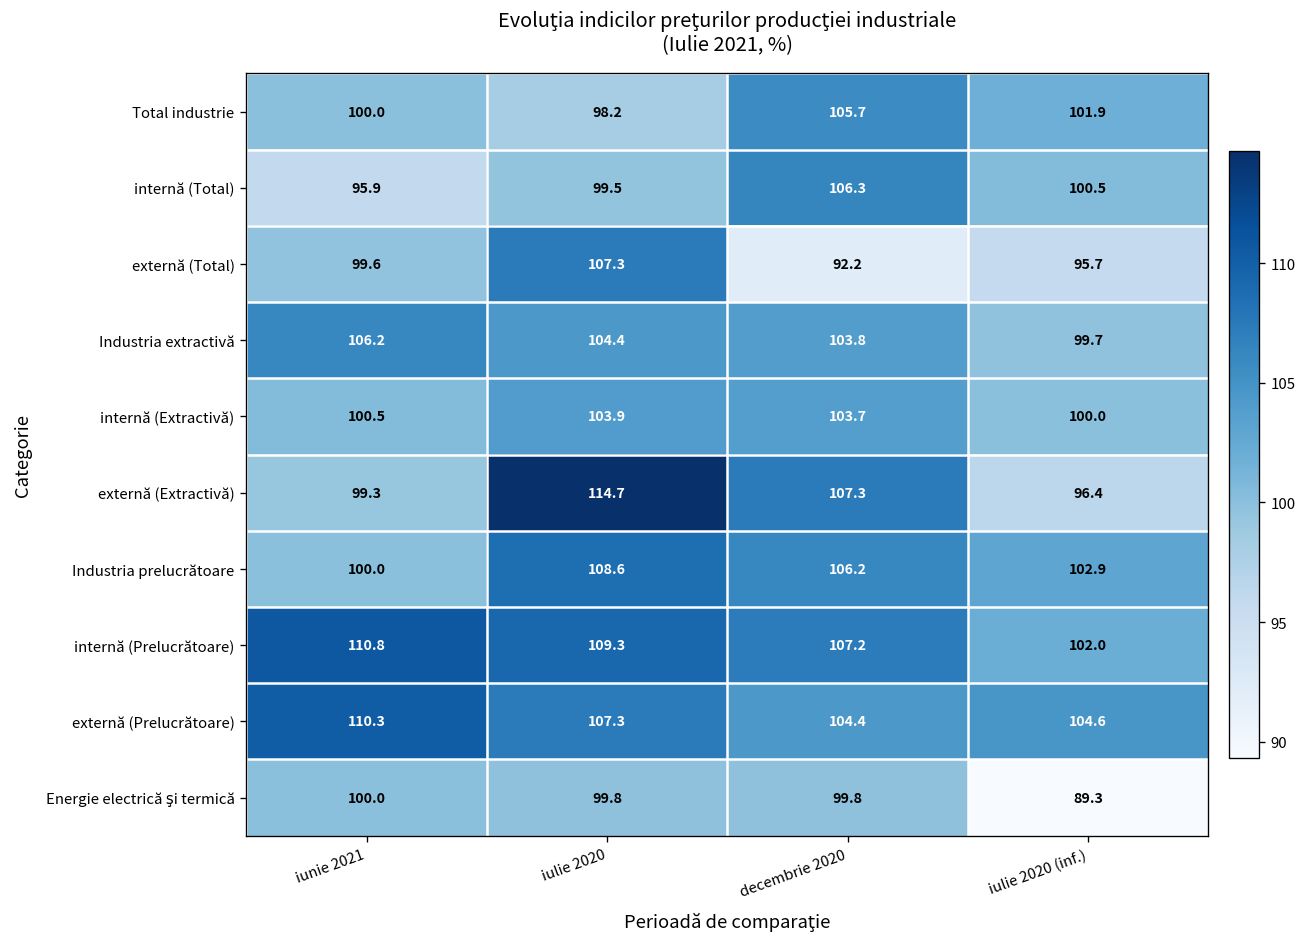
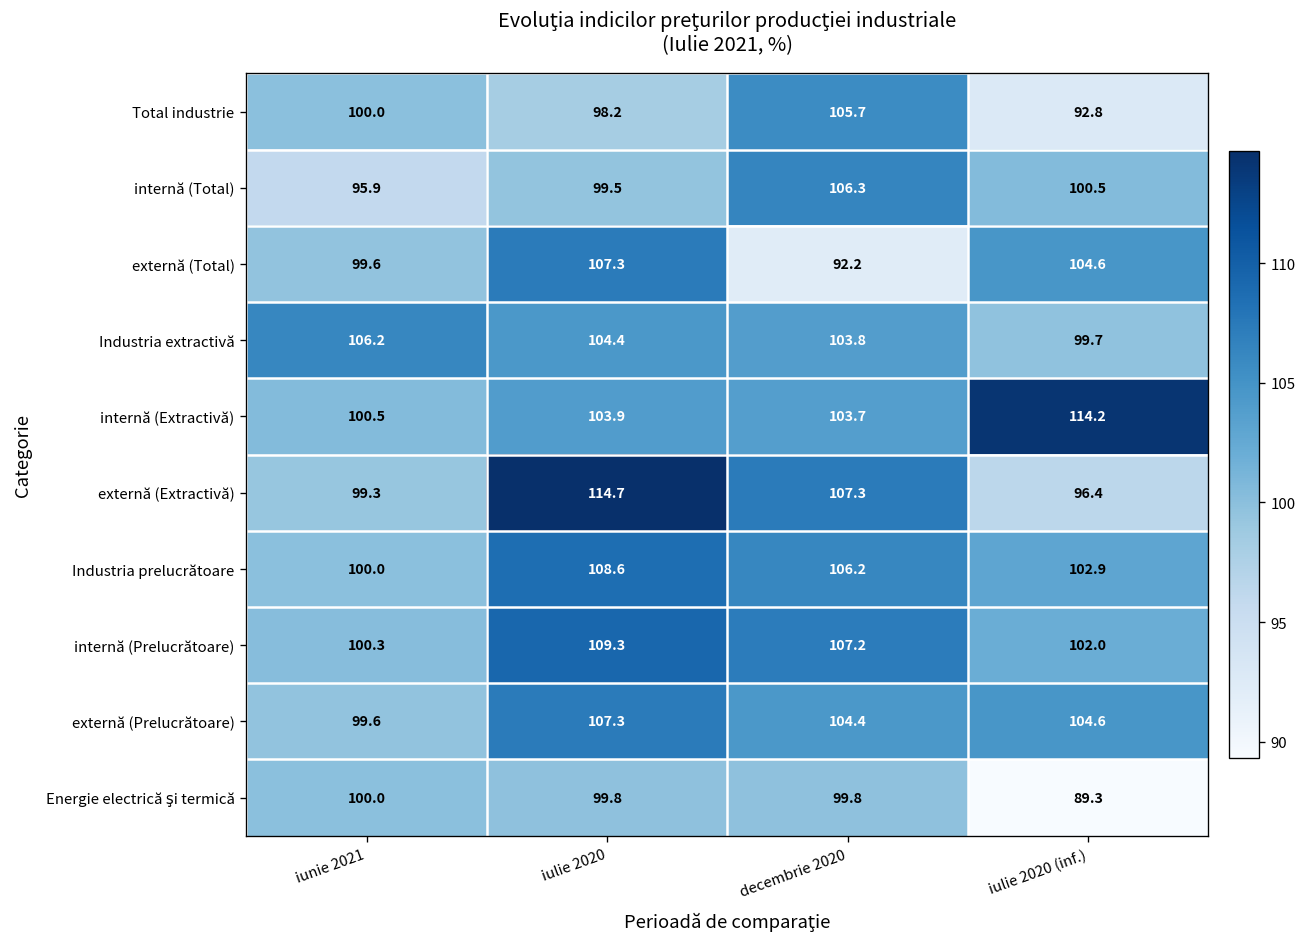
  {
    "Total industrie": {
      "iunie 2021": 100.0,
      "iulie 2020": 98.2,
      "decembrie 2020": 105.7,
-     "iulie 2020 (inf.)": 101.9
+     "iulie 2020 (inf.)": 92.8
    },
    "internă (Total)": {
      "iunie 2021": 95.9,
      "iulie 2020": 99.5,
      "decembrie 2020": 106.3,
      "iulie 2020 (inf.)": 100.5
    },
    "externă (Total)": {
      "iunie 2021": 99.6,
      "iulie 2020": 107.3,
      "decembrie 2020": 92.2,
-     "iulie 2020 (inf.)": 95.7
+     "iulie 2020 (inf.)": 104.6
    },
    "Industria extractivă": {
      "iunie 2021": 106.2,
      "iulie 2020": 104.4,
      "decembrie 2020": 103.8,
      "iulie 2020 (inf.)": 99.7
    },
    "internă (Extractivă)": {
      "iunie 2021": 100.5,
      "iulie 2020": 103.9,
      "decembrie 2020": 103.7,
-     "iulie 2020 (inf.)": 100.0
+     "iulie 2020 (inf.)": 114.2
    },
    "externă (Extractivă)": {
      "iunie 2021": 99.3,
      "iulie 2020": 114.7,
      "decembrie 2020": 107.3,
      "iulie 2020 (inf.)": 96.4
    },
    "Industria prelucrătoare": {
      "iunie 2021": 100.0,
      "iulie 2020": 108.6,
      "decembrie 2020": 106.2,
      "iulie 2020 (inf.)": 102.9
    },
    "internă (Prelucrătoare)": {
-     "iunie 2021": 110.8,
+     "iunie 2021": 100.3,
      "iulie 2020": 109.3,
      "decembrie 2020": 107.2,
      "iulie 2020 (inf.)": 102.0
    },
    "externă (Prelucrătoare)": {
-     "iunie 2021": 110.3,
+     "iunie 2021": 99.6,
      "iulie 2020": 107.3,
      "decembrie 2020": 104.4,
      "iulie 2020 (inf.)": 104.6
    },
    "Energie electrică şi termică": {
      "iunie 2021": 100.0,
      "iulie 2020": 99.8,
      "decembrie 2020": 99.8,
      "iulie 2020 (inf.)": 89.3
    }
  }
